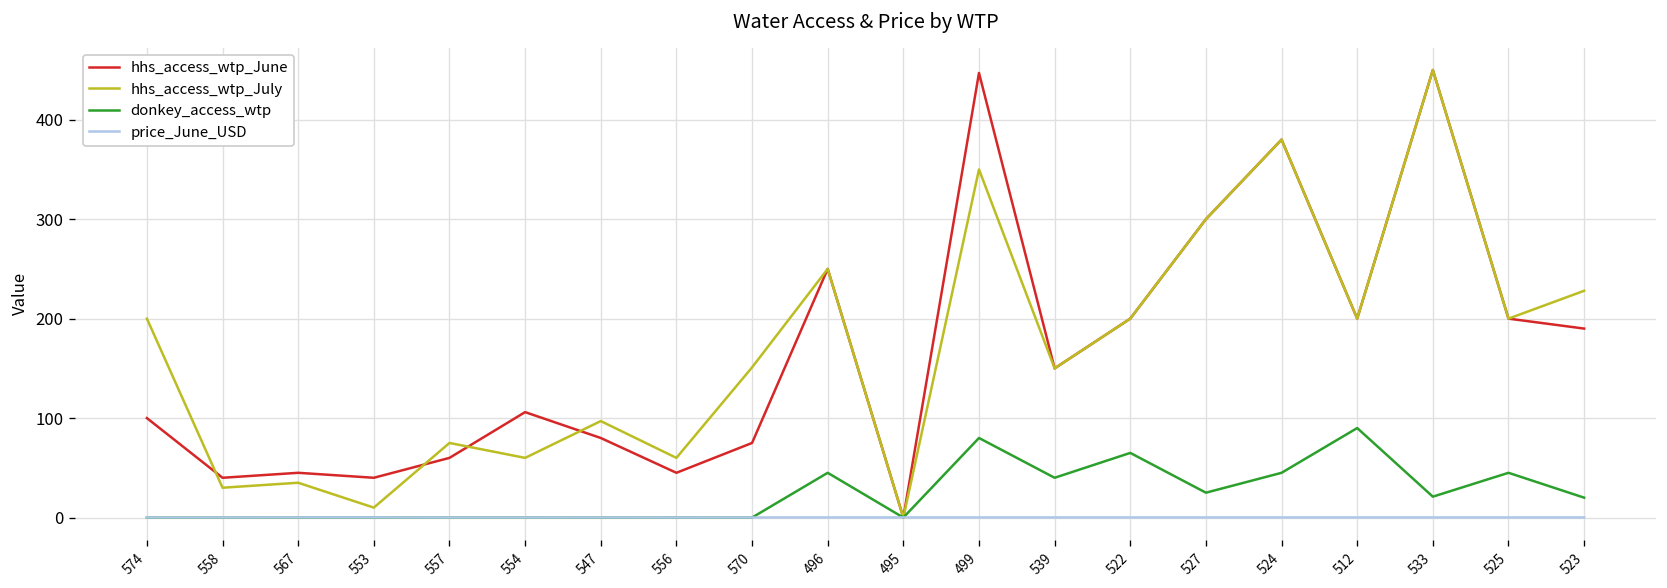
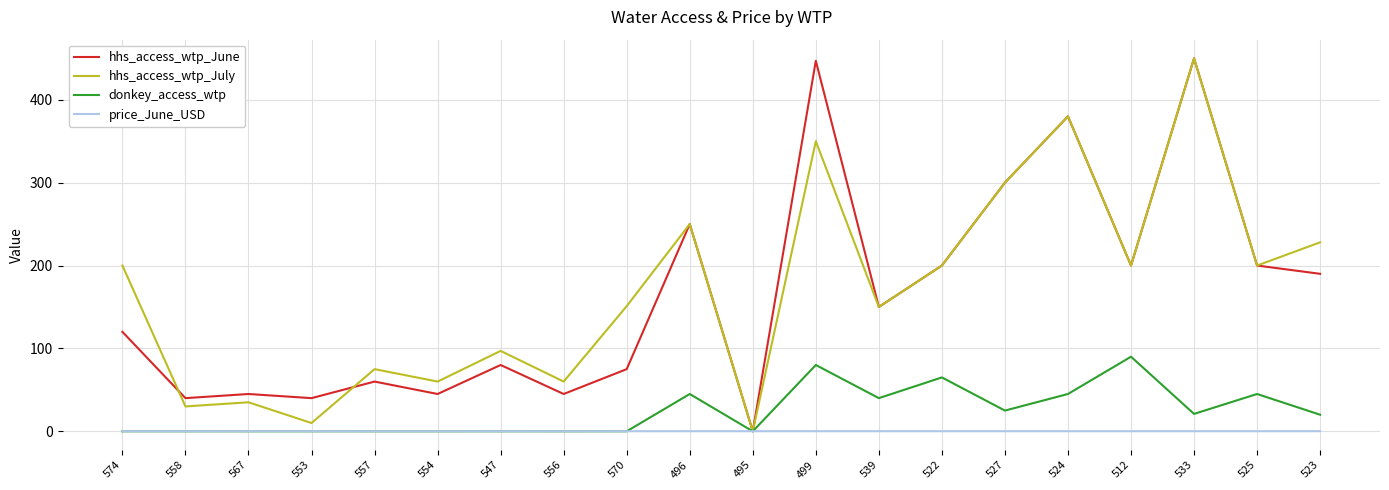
  {
    "hhs_access_wtp_June": {
-     "574": 100,
+     "574": 120,
      "558": 40,
      "567": 50,
      "553": 40,
      "557": 60,
-     "554": 110,
+     "554": 50,
      "547": 80,
      "556": 50,
      "570": 80,
      "499": 450,
      "523": 190
    },
    "hhs_access_wtp_July": {
      "574": 200,
      "558": 30,
      "567": 40,
      "553": 10,
      "557": 80,
      "554": 60,
      "547": 100,
      "556": 60,
      "570": 150,
      "499": 350,
      "523": 230
    },
    "donkey_access_wtp": {
      "496": 50,
      "499": 80,
      "539": 40,
      "522": 70,
      "527": 30,
      "524": 50,
      "512": 90,
      "533": 20,
      "525": 50,
      "523": 20
    },
    "price_June_USD": {
      "496": 0,
      "499": 0,
      "539": 0,
      "522": 0,
      "527": 0,
      "524": 0,
      "512": 0,
      "533": 0,
      "525": 0,
      "523": 0
    }
  }
